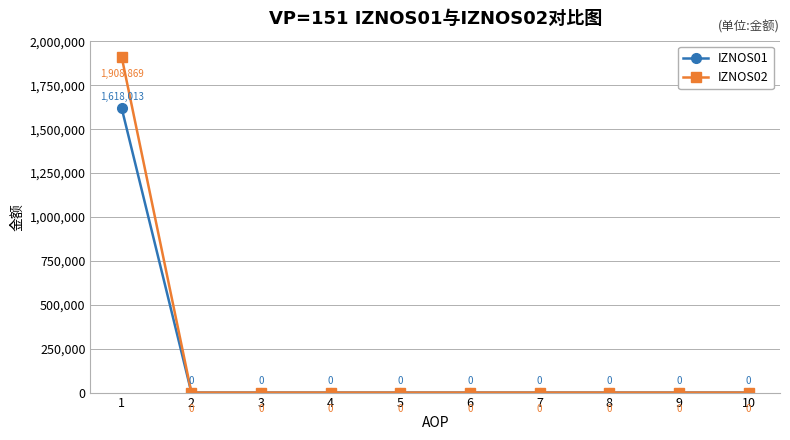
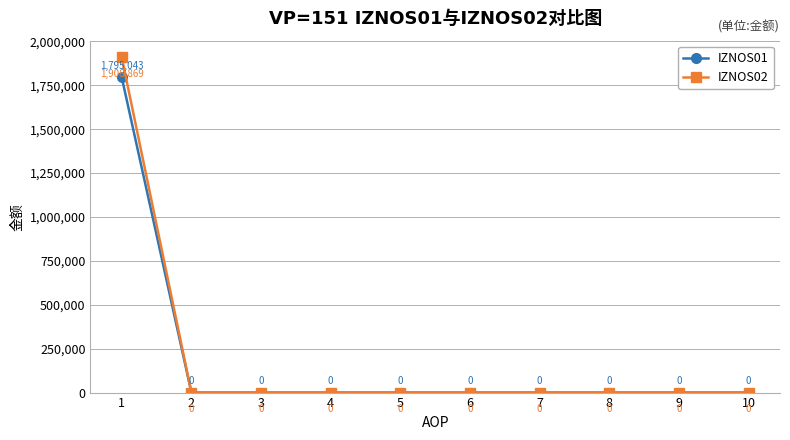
  {
    "IZNOS01": {
-     "1": "1,618,013"
+     "1": "1,795,043"
    }
  }
